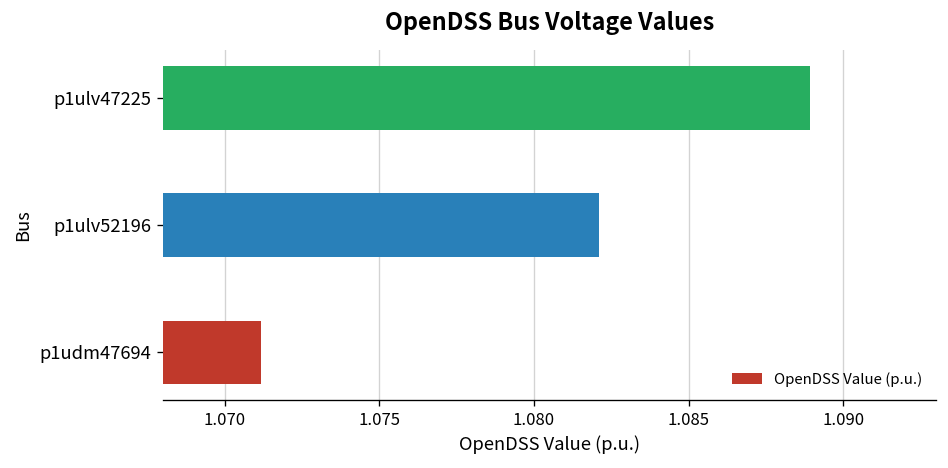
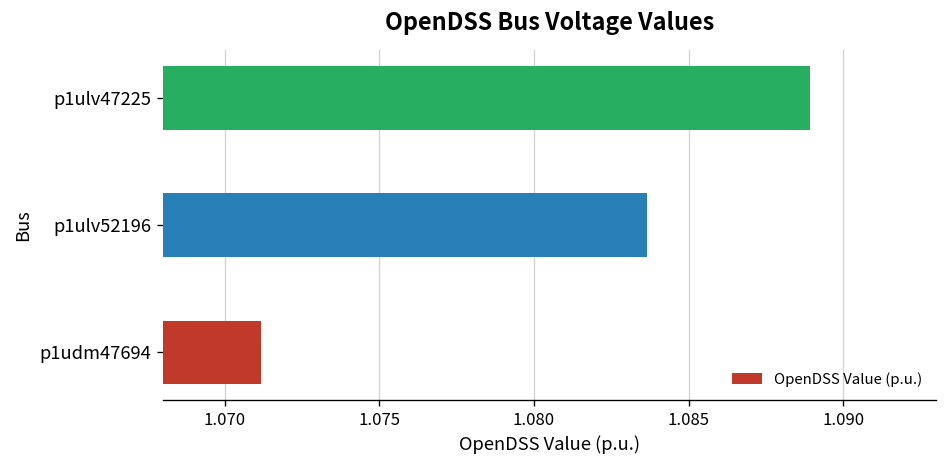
  {
    "p1ulv47225": 1.0889,
-   "p1ulv52196": 1.0821,
+   "p1ulv52196": 1.0837,
    "p1udm47694": 1.0712
  }
